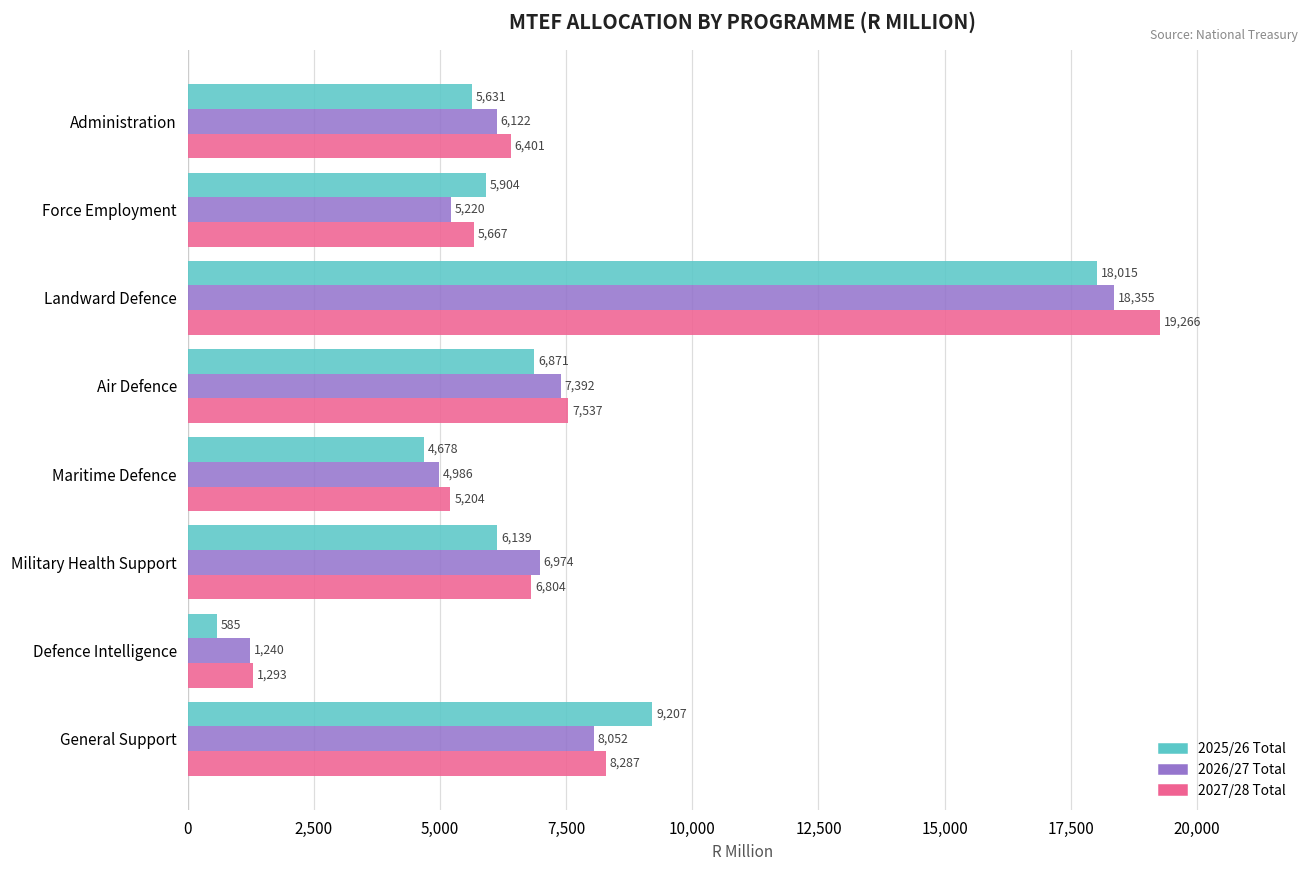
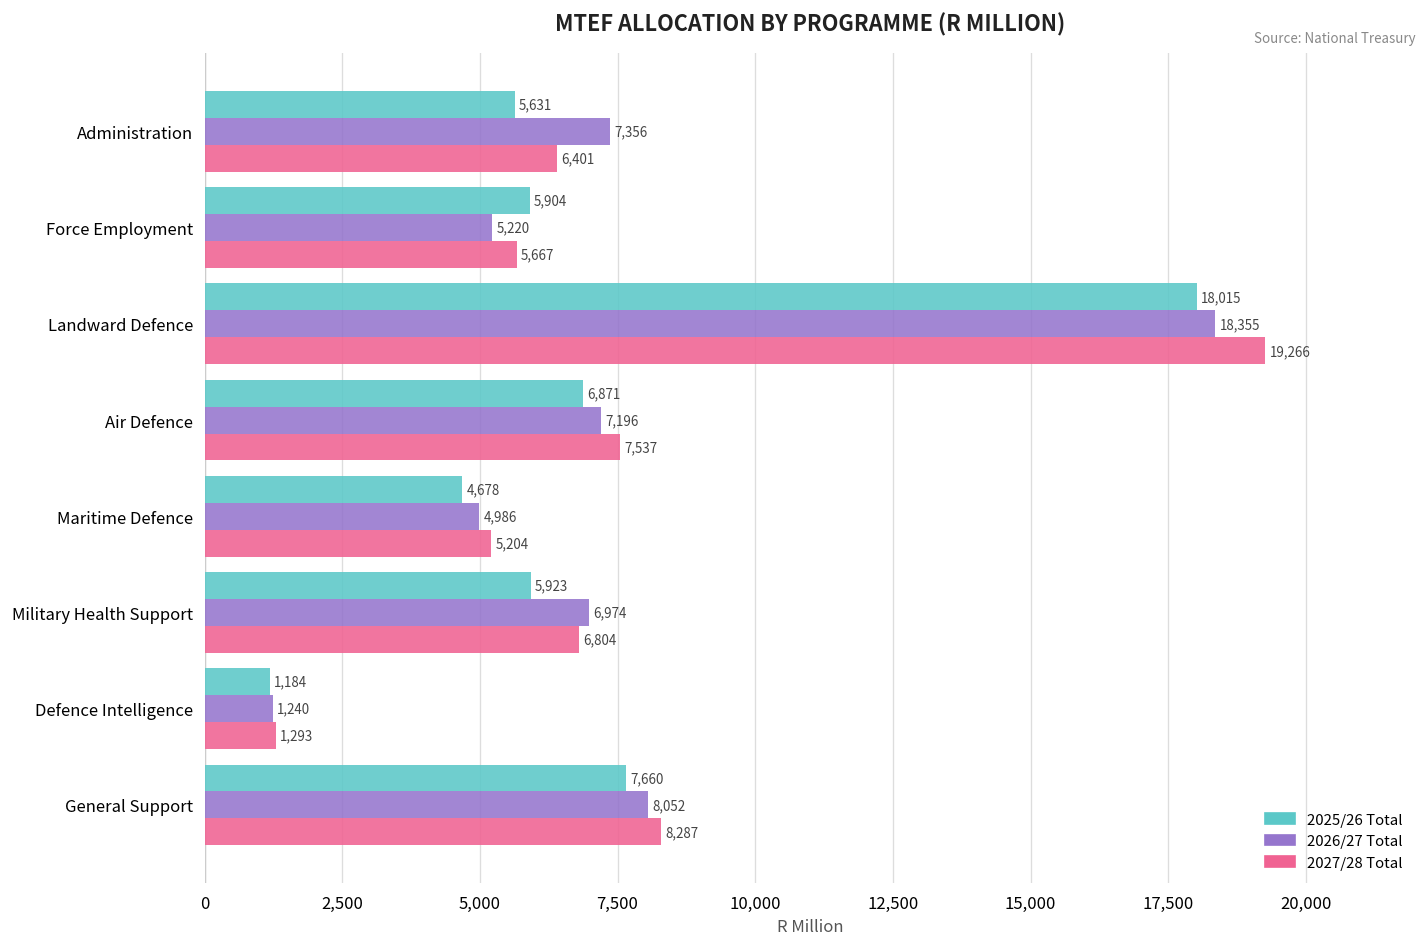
  {
    "2025/26 Total": {
      "Administration": "5,631",
      "Force Employment": "5,904",
      "Landward Defence": "18,015",
      "Air Defence": "6,871",
      "Maritime Defence": "4,678",
-     "Military Health Support": "6,139",
-     "Defence Intelligence": "585",
-     "General Support": "9,207"
+     "Military Health Support": "5,923",
+     "Defence Intelligence": "1,184",
+     "General Support": "7,660"
    },
    "2026/27 Total": {
-     "Administration": "6,122",
+     "Administration": "7,356",
      "Force Employment": "5,220",
      "Landward Defence": "18,355",
-     "Air Defence": "7,392",
+     "Air Defence": "7,196",
      "Maritime Defence": "4,986",
      "Military Health Support": "6,974",
      "Defence Intelligence": "1,240",
      "General Support": "8,052"
    },
    "2027/28 Total": {
      "Administration": "6,401",
      "Force Employment": "5,667",
      "Landward Defence": "19,266",
      "Air Defence": "7,537",
      "Maritime Defence": "5,204",
      "Military Health Support": "6,804",
      "Defence Intelligence": "1,293",
      "General Support": "8,287"
    }
  }
